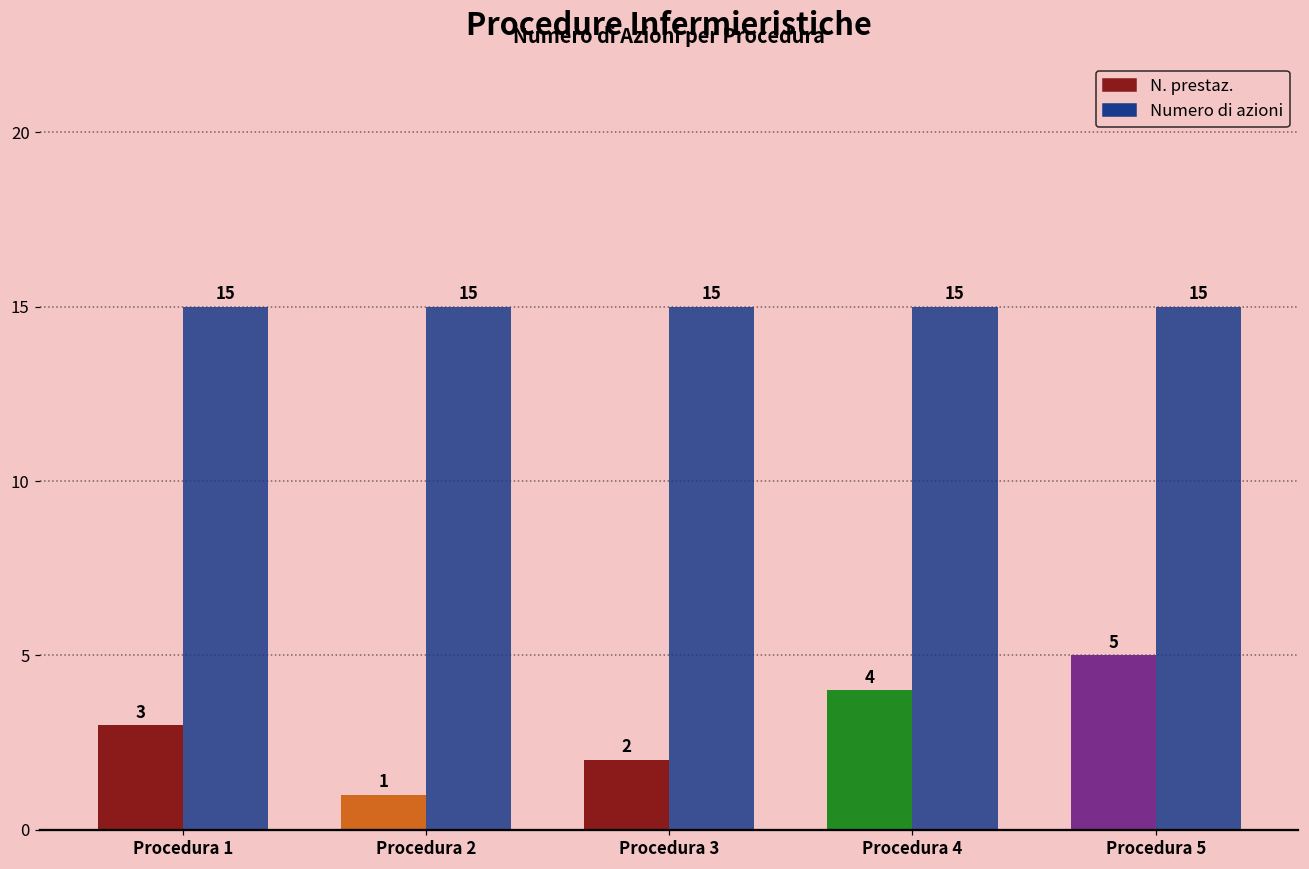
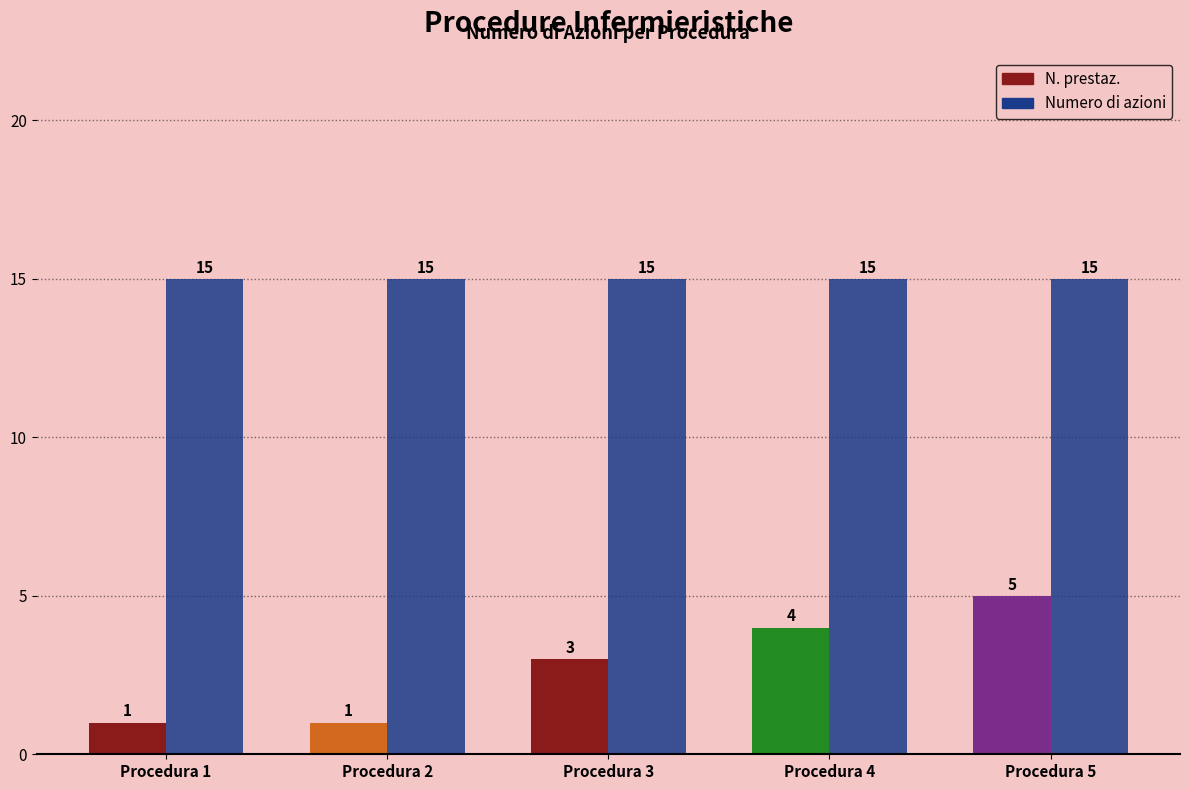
  {
    "N. prestaz.": {
-     "Procedura 1": 3,
+     "Procedura 1": 1,
      "Procedura 2": 1,
-     "Procedura 3": 2,
+     "Procedura 3": 3,
      "Procedura 4": 4,
      "Procedura 5": 5
    },
    "Numero di azioni": {
      "Procedura 1": 15,
      "Procedura 2": 15,
      "Procedura 3": 15,
      "Procedura 4": 15,
      "Procedura 5": 15
    }
  }
